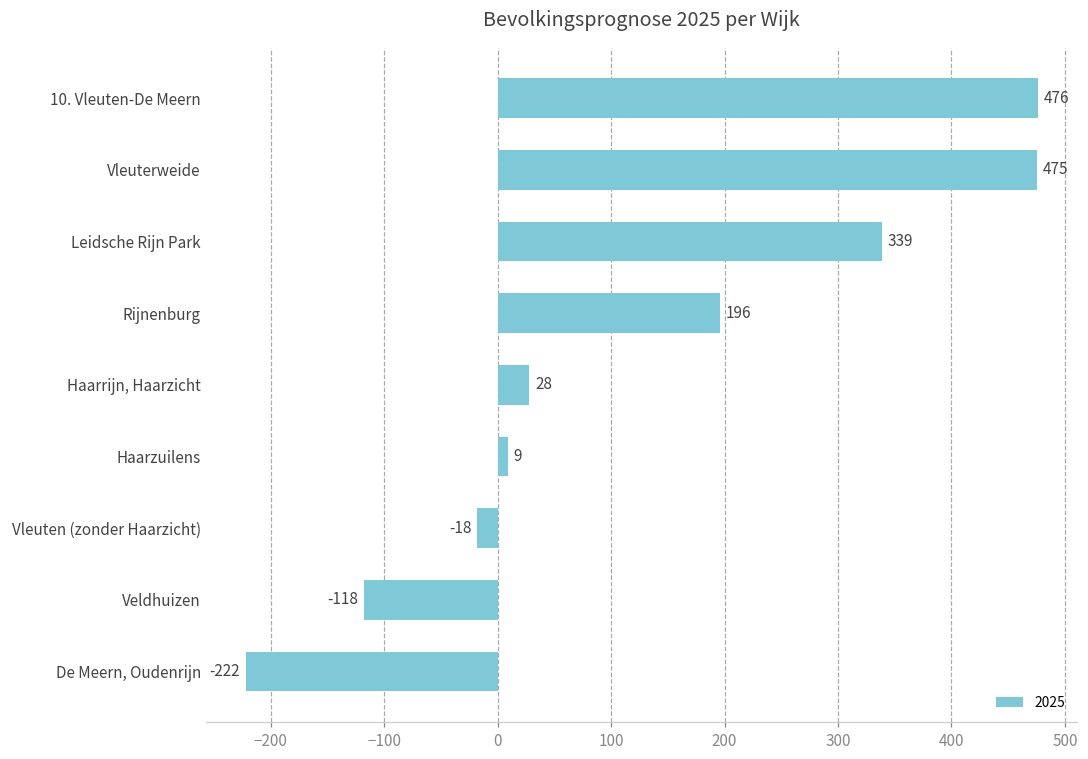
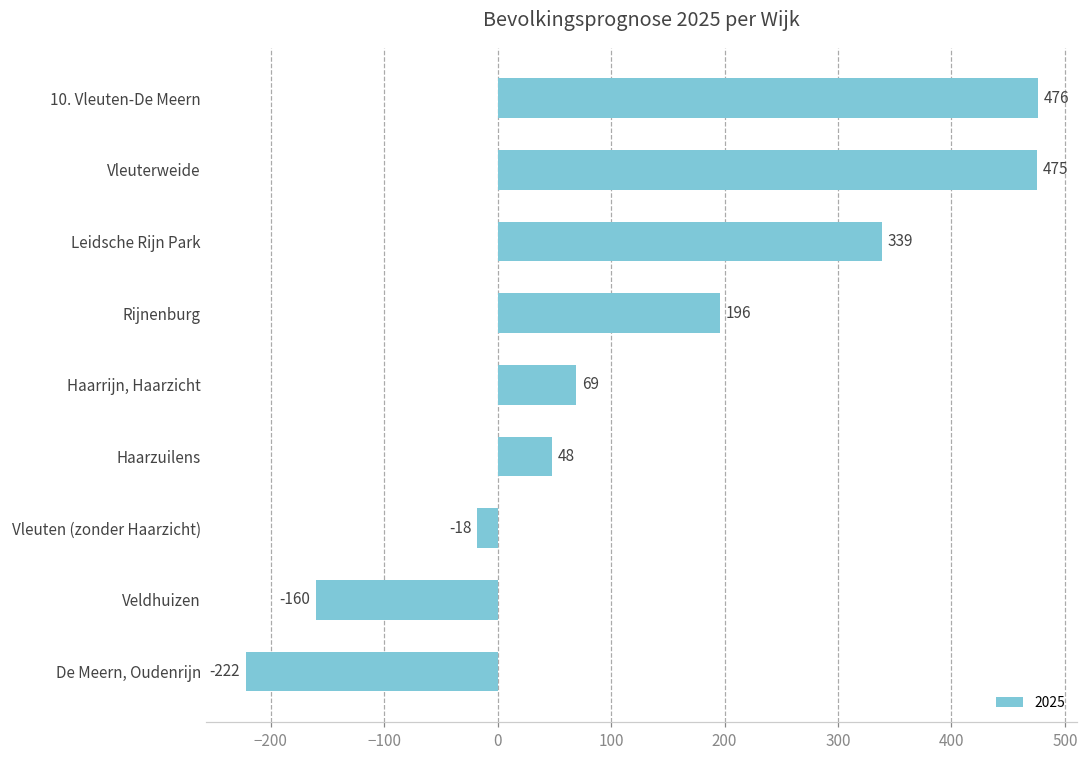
  {
    "10. Vleuten-De Meern": 476,
    "Vleuterweide": 475,
    "Leidsche Rijn Park": 339,
    "Rijnenburg": 196,
-   "Haarrijn, Haarzicht": 28,
-   "Haarzuilens": 9,
+   "Haarrijn, Haarzicht": 69,
+   "Haarzuilens": 48,
    "Vleuten (zonder Haarzicht)": -18,
-   "Veldhuizen": -118,
+   "Veldhuizen": -160,
    "De Meern, Oudenrijn": -222
  }
